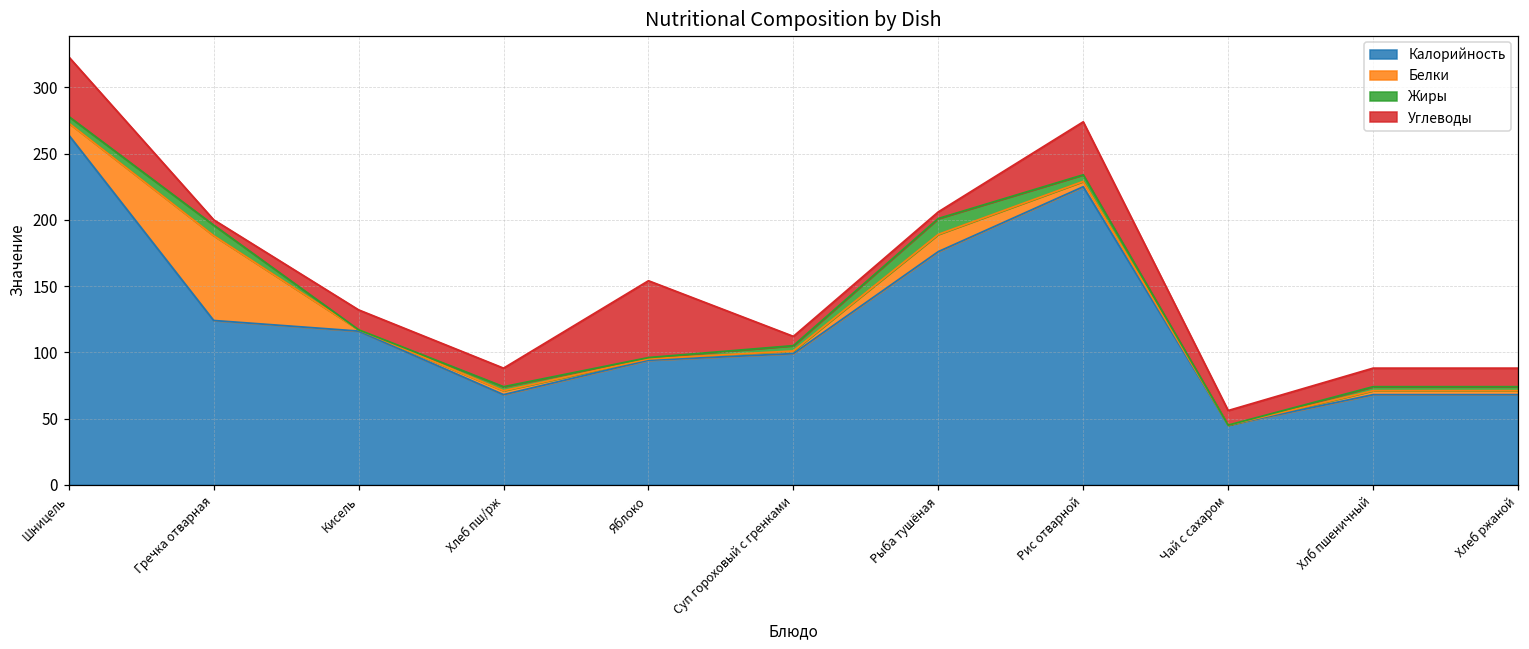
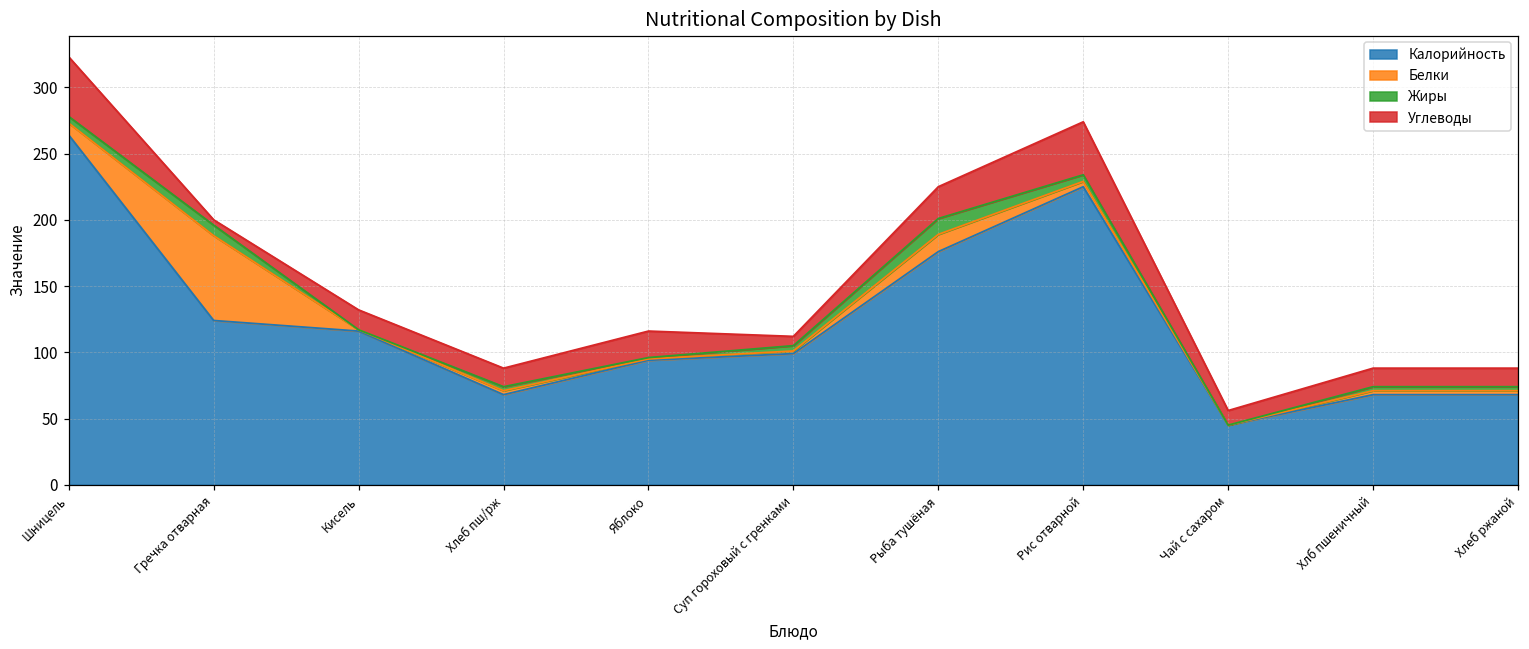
  {
    "Калорийность": {
      "Шницель": 264,
      "Гречка отварная": 124,
      "Хлеб пш/рж": 68,
      "Рыба тушёная": 176,
      "Рис отварной": 225,
      "Хлб пшеничный": 68,
      "Хлеб ржаной": 68
    },
    "Белки": {
      "Шницель": 9,
      "Гречка отварная": 64,
      "Хлеб пш/рж": 3,
      "Рыба тушёная": 13,
      "Рис отварной": 4,
      "Хлб пшеничный": 3,
      "Хлеб ржаной": 3
    },
    "Жиры": {
      "Шницель": 5,
      "Гречка отварная": 8,
      "Хлеб пш/рж": 3,
      "Суп гороховый с гренками": 4,
      "Рыба тушёная": 12,
      "Рис отварной": 5,
      "Хлб пшеничный": 3,
      "Хлеб ржаной": 3
    },
    "Углеводы": {
      "Шницель": 45,
      "Гречка отварная": 4,
      "Кисель": 15,
      "Хлеб пш/рж": 14,
-     "Яблоко": 58,
+     "Яблоко": 20,
      "Суп гороховый с гренками": 7,
-     "Рыба тушёная": 5,
+     "Рыба тушёная": 24,
      "Рис отварной": 40,
      "Чай с сахаром": 11,
      "Хлб пшеничный": 14,
      "Хлеб ржаной": 14
    }
  }
